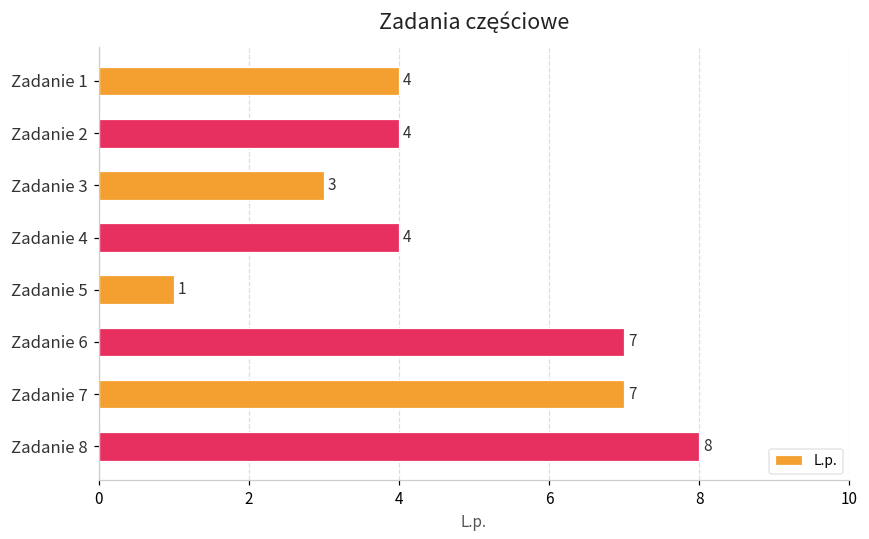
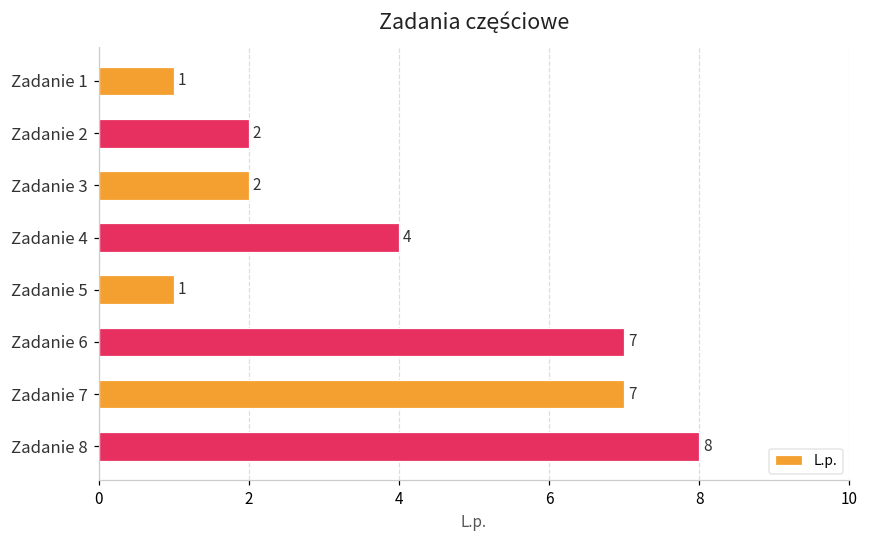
  {
-   "Zadanie 1": 4,
-   "Zadanie 2": 4,
-   "Zadanie 3": 3,
+   "Zadanie 1": 1,
+   "Zadanie 2": 2,
+   "Zadanie 3": 2,
    "Zadanie 4": 4,
    "Zadanie 5": 1,
    "Zadanie 6": 7,
    "Zadanie 7": 7,
    "Zadanie 8": 8
  }
